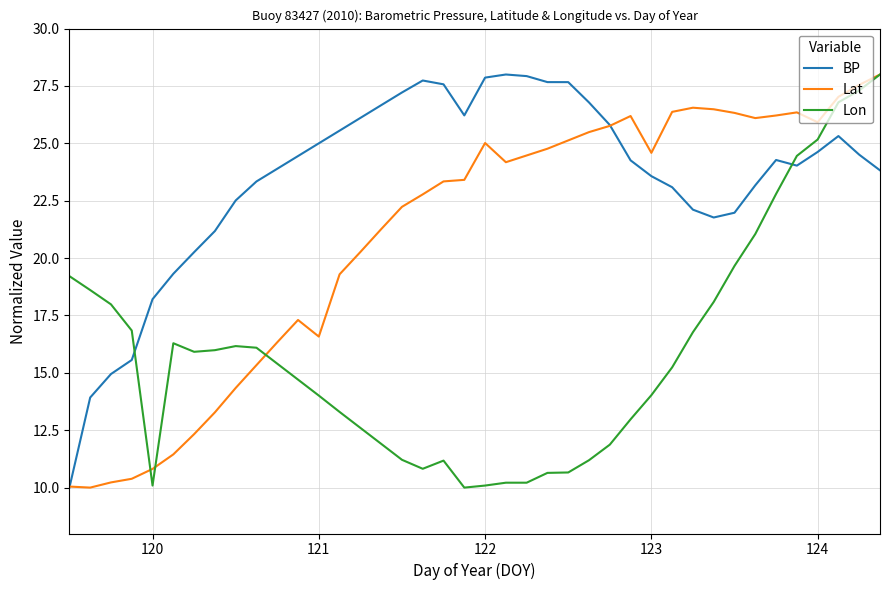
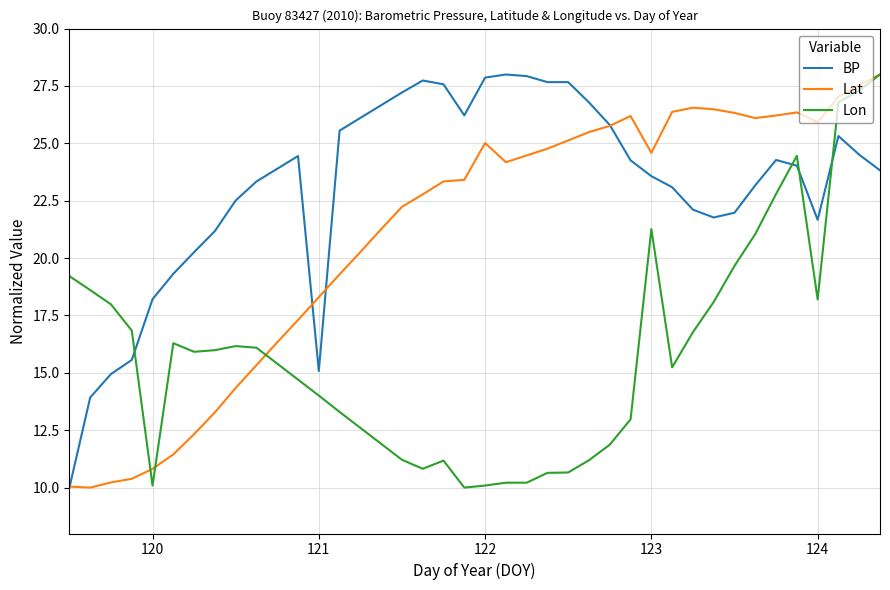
  {
    "BP": {
      "120": 18.2,
-     "121": 25.0,
+     "121": 15.1,
      "122": 27.9,
      "123": 23.6,
-     "124": 24.6
+     "124": 21.7
    },
    "Lat": {
      "120": 10.8,
-     "121": 16.6,
+     "121": 18.3,
      "122": 25.0,
      "123": 24.6
    },
    "Lon": {
      "120": 10.1,
      "121": 14.0,
      "122": 10.1,
-     "123": 14.0,
-     "124": 25.2
+     "123": 21.3,
+     "124": 18.2
    }
  }
